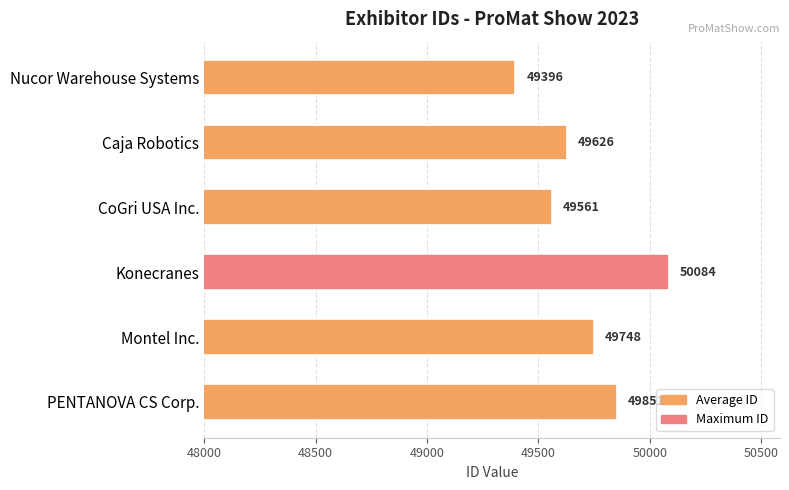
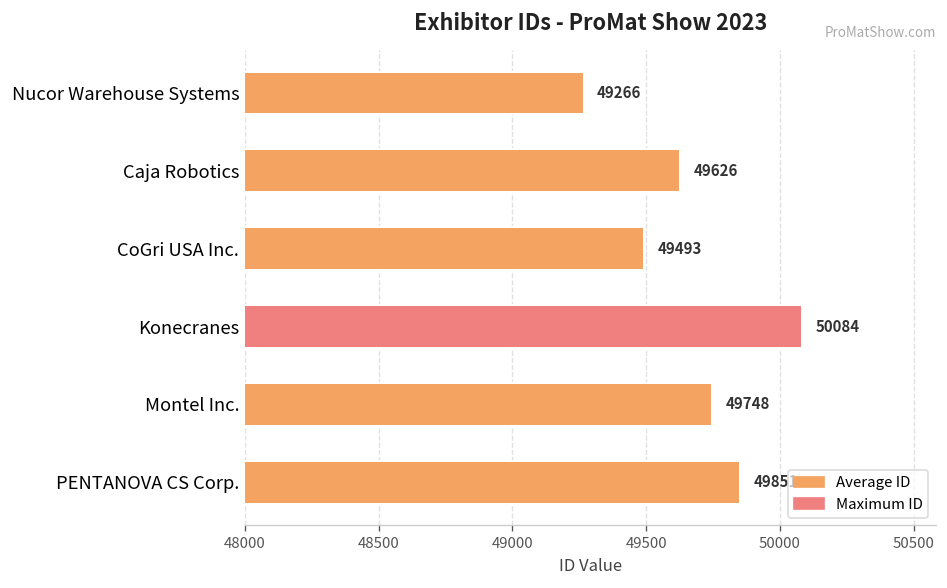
  {
-   "Nucor Warehouse Systems": 49396,
+   "Nucor Warehouse Systems": 49266,
    "Caja Robotics": 49626,
-   "CoGri USA Inc.": 49561,
+   "CoGri USA Inc.": 49493,
    "Konecranes": 50084,
    "Montel Inc.": 49748
  }
